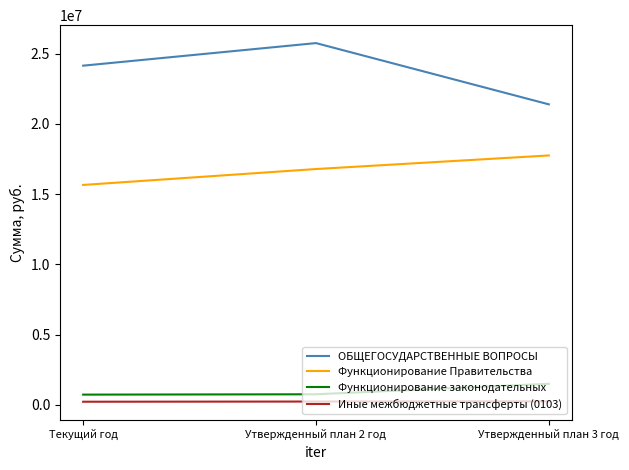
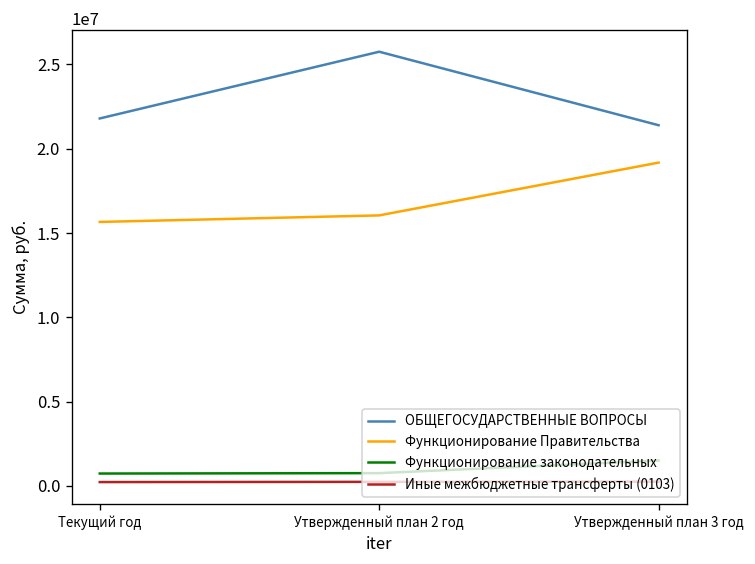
  {
    "ОБЩЕГОСУДАРСТВЕННЫЕ ВОПРОСЫ": {
-     "Текущий год": 24100000,
+     "Текущий год": 21800000,
      "Утвержденный план 2 год": 25800000,
      "Утвержденный план 3 год": 21400000
    },
    "Функционирование Правительства": {
      "Текущий год": 15700000,
-     "Утвержденный план 2 год": 16800000,
-     "Утвержденный план 3 год": 17800000
+     "Утвержденный план 2 год": 16000000,
+     "Утвержденный план 3 год": 19200000
    },
    "Функционирование законодательных": {
      "Текущий год": 700000
    },
    "Иные межбюджетные трансферты (0103)": {
      "Текущий год": 200000
    }
  }
